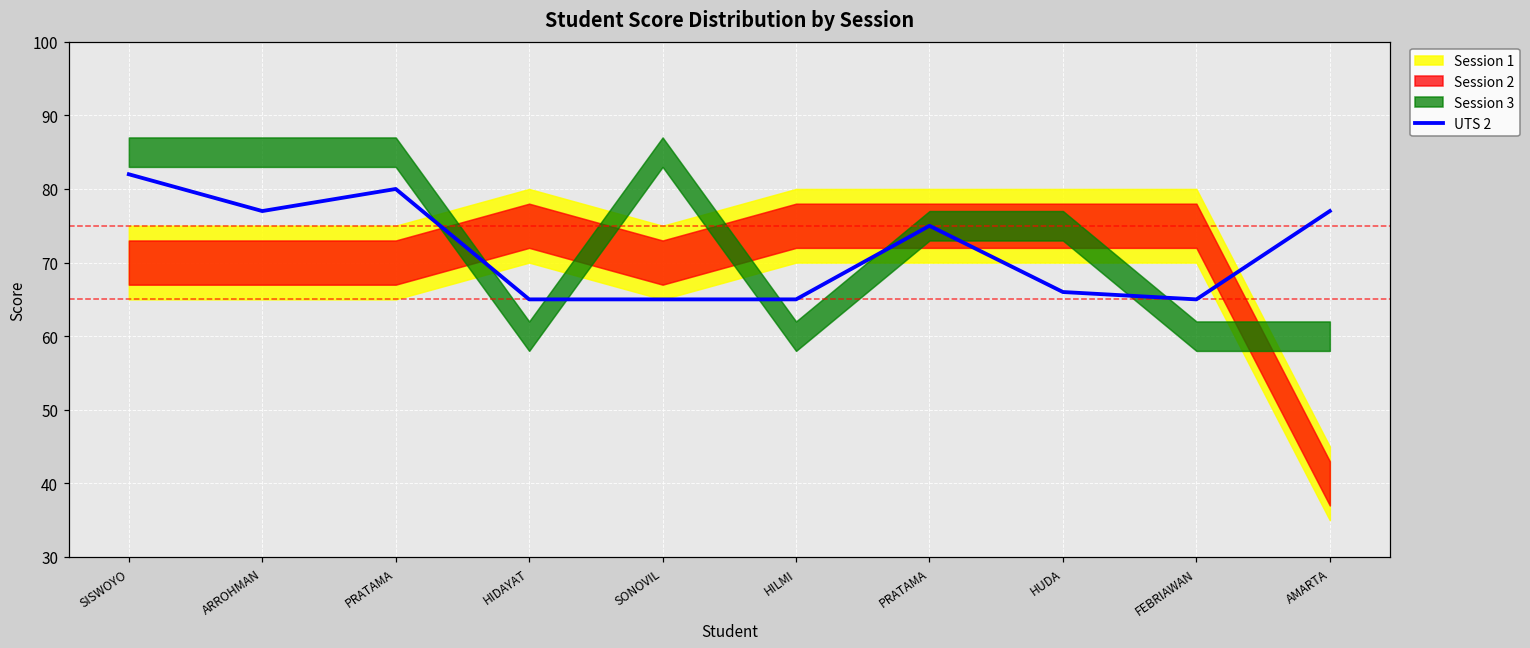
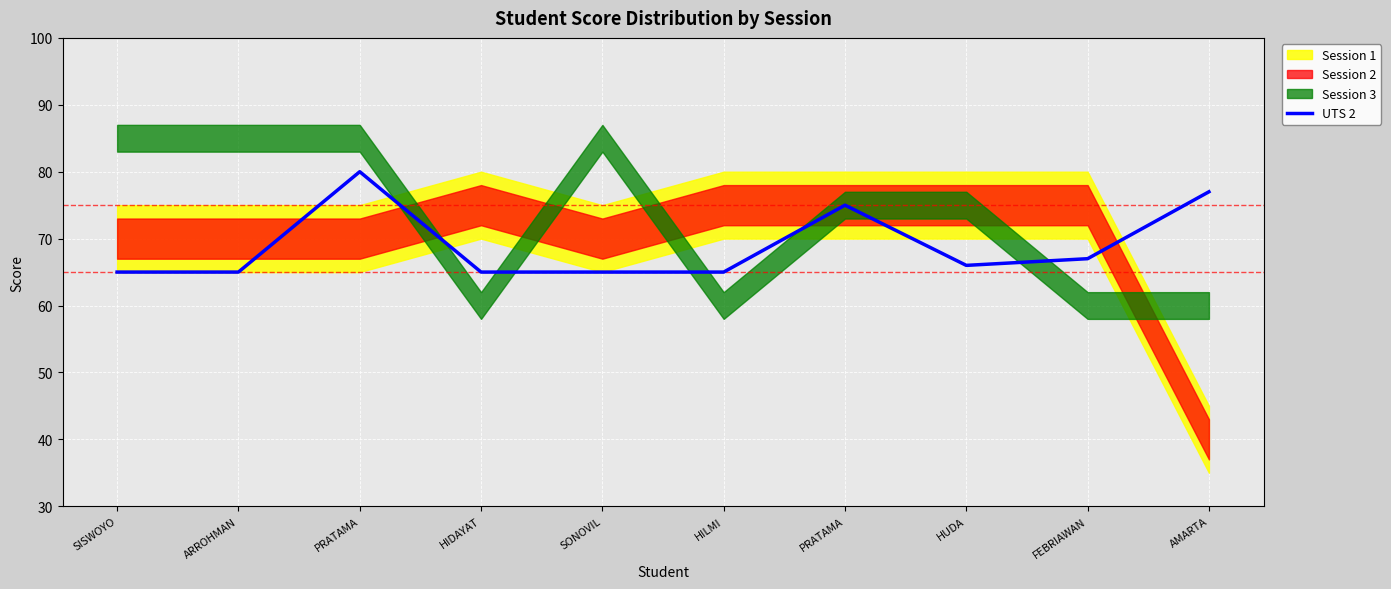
  {
    "UTS 2": {
-     "SISWOYO": 82,
-     "ARROHMAN": 77,
+     "SISWOYO": 65,
+     "ARROHMAN": 65,
      "HIDAYAT": 65,
      "SONOVIL": 65,
      "HILMI": 65,
      "HUDA": 66,
-     "FEBRIAWAN": 65,
+     "FEBRIAWAN": 67,
      "AMARTA": 77
    }
  }
